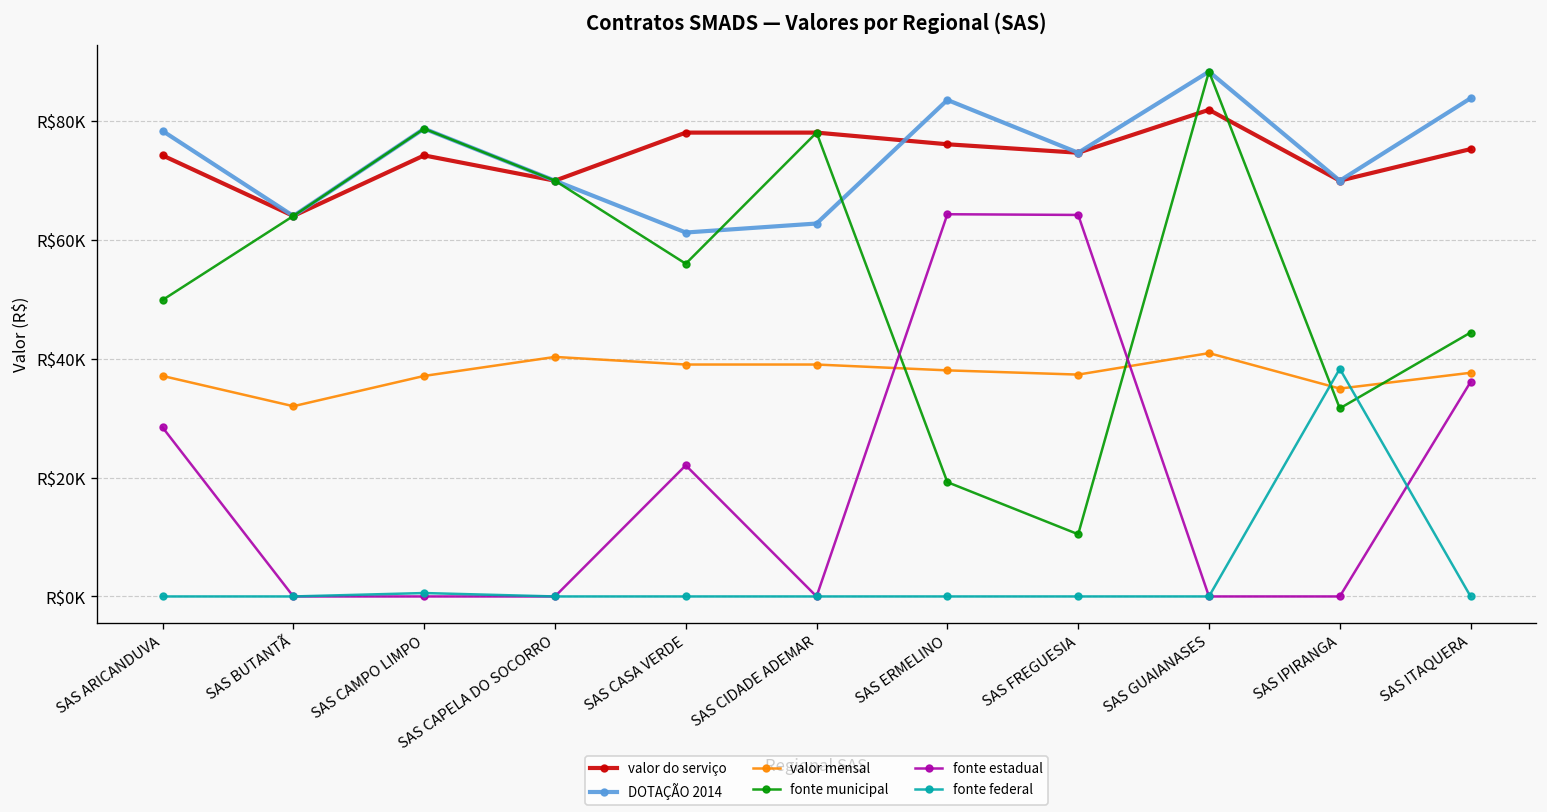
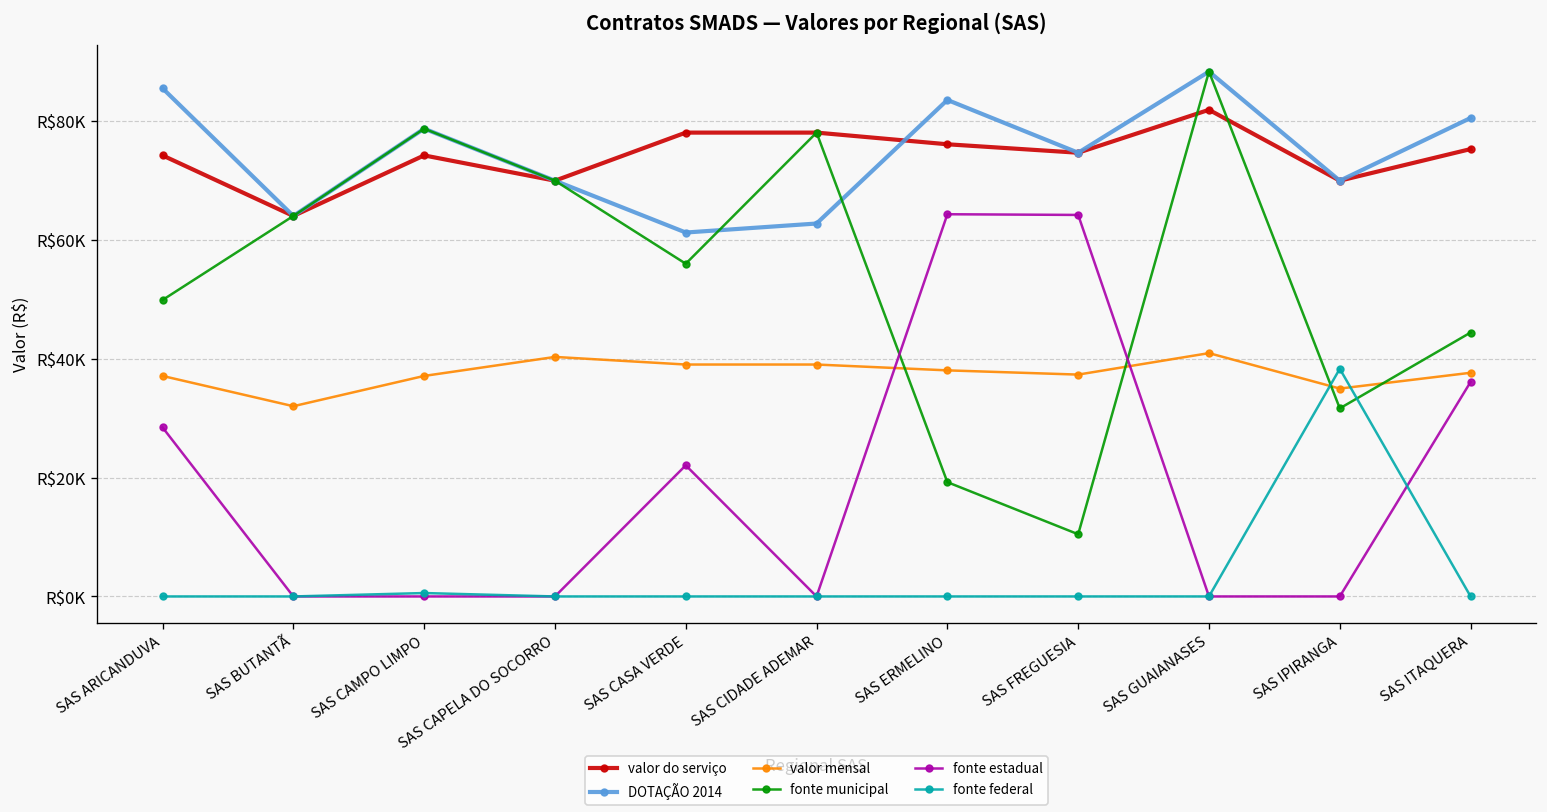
  {
    "valor do serviço": {
      "SAS ARICANDUVA": "R$74000",
      "SAS CAMPO LIMPO": "R$74000",
      "SAS CASA VERDE": "R$78000",
      "SAS ERMELINO": "R$76000",
      "SAS GUAIANASES": "R$82000",
      "SAS ITAQUERA": "R$75000"
    },
    "DOTAÇÃO 2014": {
-     "SAS ARICANDUVA": "R$78000",
+     "SAS ARICANDUVA": "R$85000",
      "SAS CASA VERDE": "R$61000",
      "SAS CIDADE ADEMAR": "R$63000",
      "SAS ERMELINO": "R$84000",
-     "SAS ITAQUERA": "R$84000"
+     "SAS ITAQUERA": "R$80000"
    },
    "valor mensal": {
      "SAS ARICANDUVA": "R$37000",
      "SAS BUTANTÃ": "R$32000",
      "SAS CAMPO LIMPO": "R$37000",
      "SAS CAPELA DO SOCORRO": "R$40000",
      "SAS CASA VERDE": "R$39000",
      "SAS CIDADE ADEMAR": "R$39000",
      "SAS ERMELINO": "R$38000",
      "SAS FREGUESIA": "R$37000",
      "SAS GUAIANASES": "R$41000",
      "SAS IPIRANGA": "R$35000",
      "SAS ITAQUERA": "R$38000"
    },
    "fonte municipal": {
      "SAS ARICANDUVA": "R$50000",
      "SAS CASA VERDE": "R$56000",
      "SAS ERMELINO": "R$19000",
      "SAS FREGUESIA": "R$10000",
      "SAS IPIRANGA": "R$32000",
      "SAS ITAQUERA": "R$44000"
    },
    "fonte estadual": {
      "SAS ARICANDUVA": "R$28000",
      "SAS CAMPO LIMPO": "R$0",
      "SAS CASA VERDE": "R$22000",
      "SAS ERMELINO": "R$64000",
      "SAS FREGUESIA": "R$64000",
      "SAS IPIRANGA": "R$0",
      "SAS ITAQUERA": "R$36000"
    },
    "fonte federal": {
      "SAS ARICANDUVA": "R$0",
      "SAS CAMPO LIMPO": "R$1000",
      "SAS CASA VERDE": "R$0",
      "SAS ERMELINO": "R$0",
      "SAS FREGUESIA": "R$0",
      "SAS IPIRANGA": "R$38000",
      "SAS ITAQUERA": "R$0"
    }
  }
